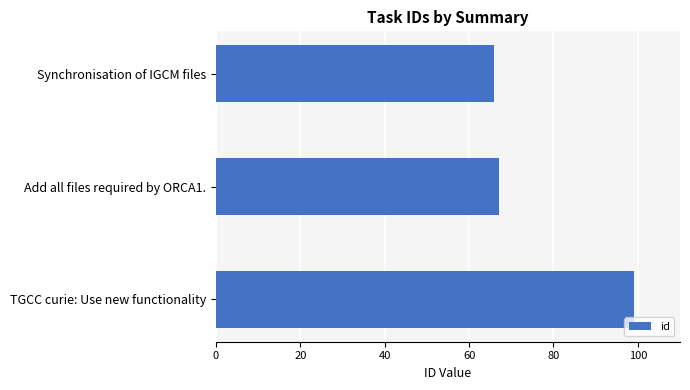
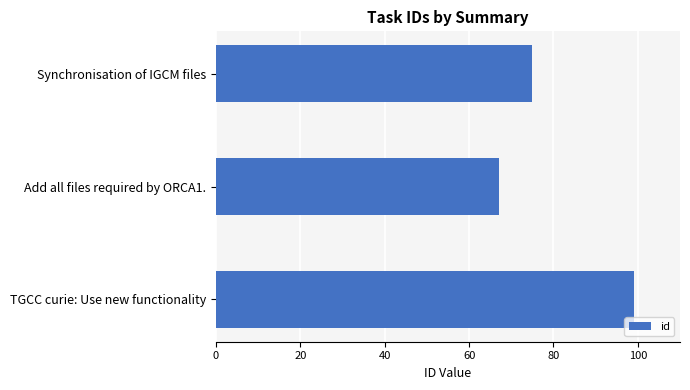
  {
-   "Synchronisation of IGCM files": 66,
+   "Synchronisation of IGCM files": 75,
    "Add all files required by ORCA1.": 67,
    "TGCC curie: Use new functionality": 99
  }
